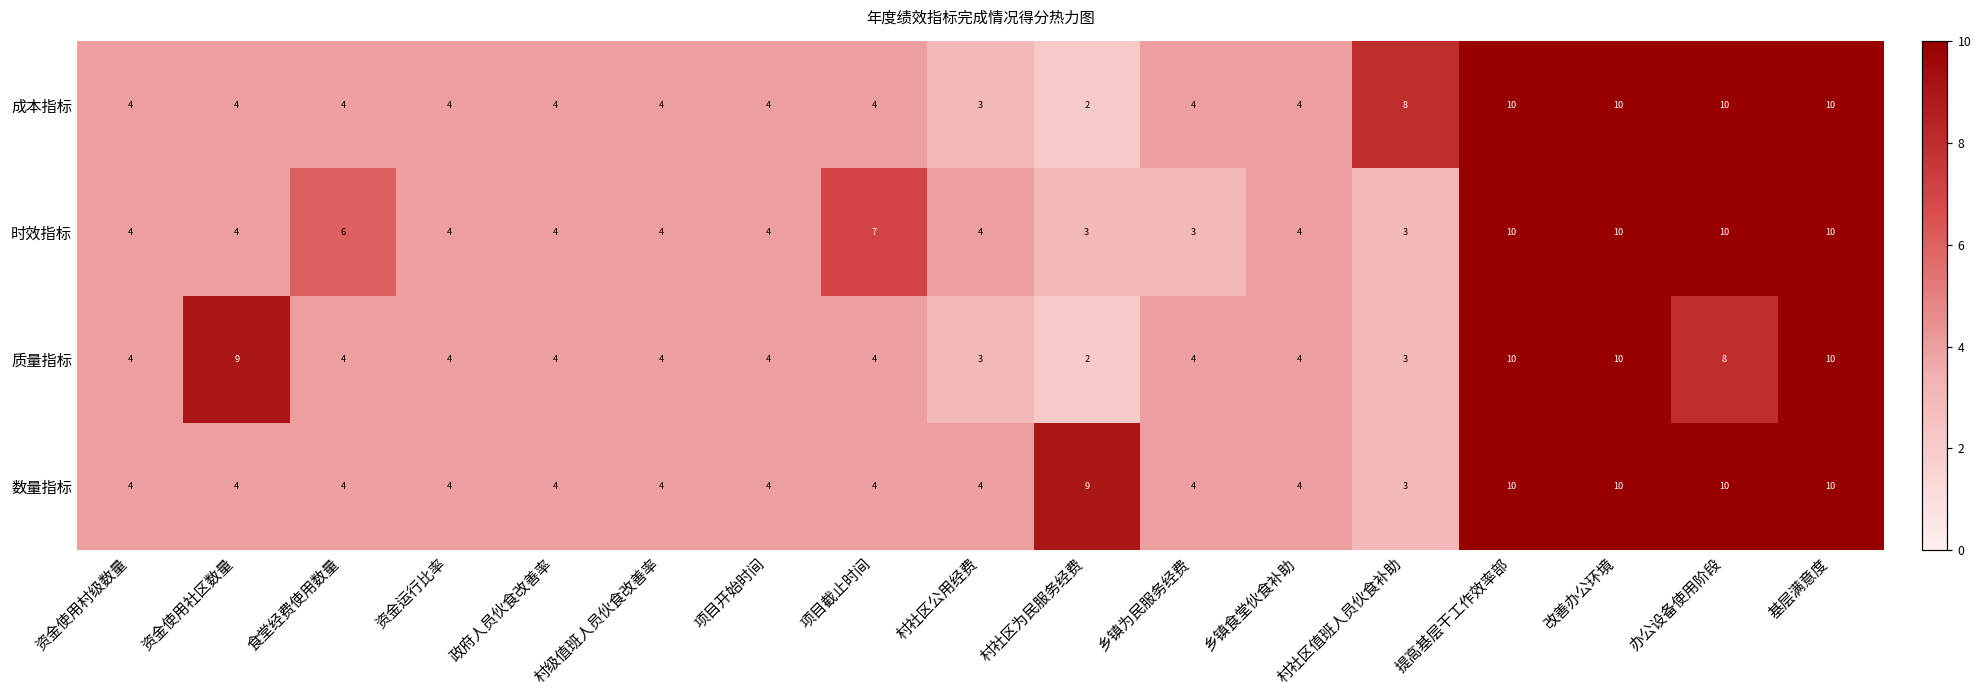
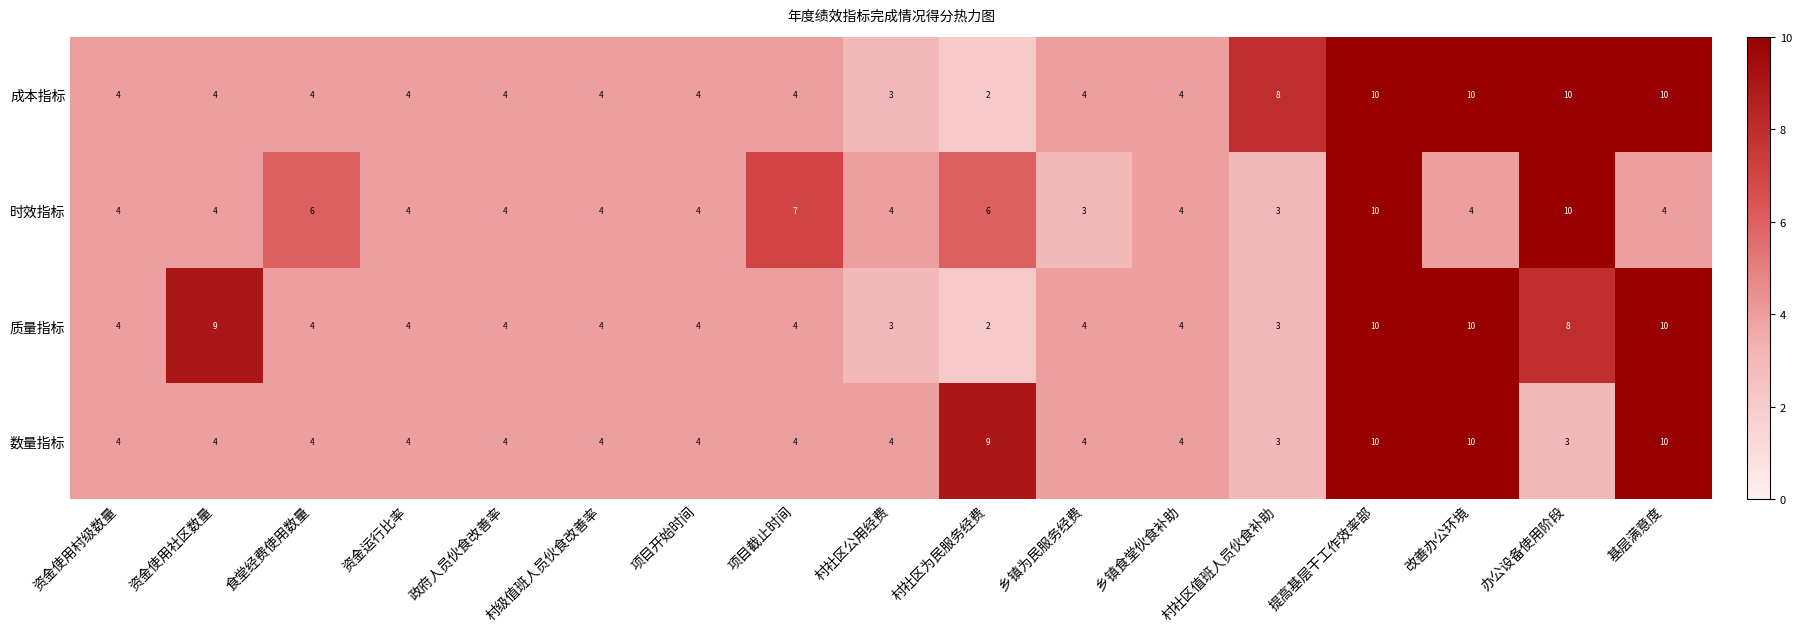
  {
    "成本指标": {
      "资金使用村级数量": 4,
      "资金使用社区数量": 4,
      "食堂经费使用数量": 4,
      "资金运行比率": 4,
      "政府人员伙食改善率": 4,
      "村级值班人员伙食改善率": 4,
      "项目开始时间": 4,
      "项目截止时间": 4,
      "村社区公用经费": 3,
      "村社区为民服务经费": 2,
      "乡镇为民服务经费": 4,
      "乡镇食堂伙食补助": 4,
      "村社区值班人员伙食补助": 8,
      "提高基层干工作效率部": 10,
      "改善办公环境": 10,
      "办公设备使用阶段": 10,
      "基层满意度": 10
    },
    "时效指标": {
      "资金使用村级数量": 4,
      "资金使用社区数量": 4,
      "食堂经费使用数量": 6,
      "资金运行比率": 4,
      "政府人员伙食改善率": 4,
      "村级值班人员伙食改善率": 4,
      "项目开始时间": 4,
      "项目截止时间": 7,
      "村社区公用经费": 4,
-     "村社区为民服务经费": 3,
+     "村社区为民服务经费": 6,
      "乡镇为民服务经费": 3,
      "乡镇食堂伙食补助": 4,
      "村社区值班人员伙食补助": 3,
      "提高基层干工作效率部": 10,
-     "改善办公环境": 10,
+     "改善办公环境": 4,
      "办公设备使用阶段": 10,
-     "基层满意度": 10
+     "基层满意度": 4
    },
    "质量指标": {
      "资金使用村级数量": 4,
      "资金使用社区数量": 9,
      "食堂经费使用数量": 4,
      "资金运行比率": 4,
      "政府人员伙食改善率": 4,
      "村级值班人员伙食改善率": 4,
      "项目开始时间": 4,
      "项目截止时间": 4,
      "村社区公用经费": 3,
      "村社区为民服务经费": 2,
      "乡镇为民服务经费": 4,
      "乡镇食堂伙食补助": 4,
      "村社区值班人员伙食补助": 3,
      "提高基层干工作效率部": 10,
      "改善办公环境": 10,
      "办公设备使用阶段": 8,
      "基层满意度": 10
    },
    "数量指标": {
      "资金使用村级数量": 4,
      "资金使用社区数量": 4,
      "食堂经费使用数量": 4,
      "资金运行比率": 4,
      "政府人员伙食改善率": 4,
      "村级值班人员伙食改善率": 4,
      "项目开始时间": 4,
      "项目截止时间": 4,
      "村社区公用经费": 4,
      "村社区为民服务经费": 9,
      "乡镇为民服务经费": 4,
      "乡镇食堂伙食补助": 4,
      "村社区值班人员伙食补助": 3,
      "提高基层干工作效率部": 10,
      "改善办公环境": 10,
-     "办公设备使用阶段": 10,
+     "办公设备使用阶段": 3,
      "基层满意度": 10
    }
  }
